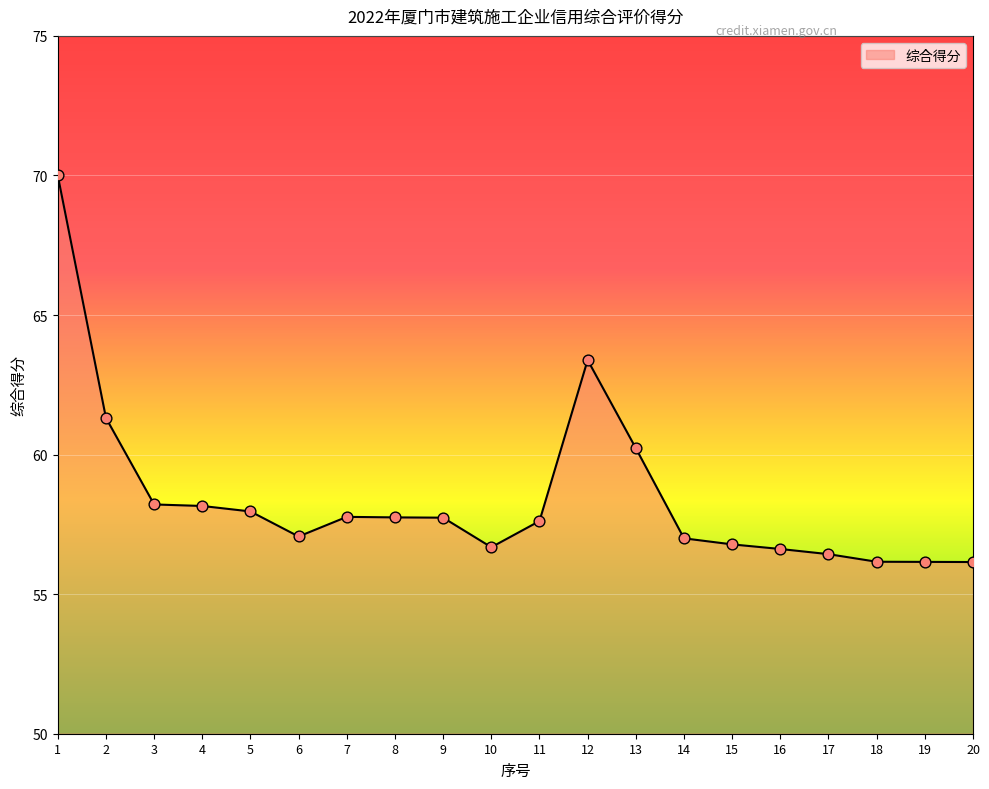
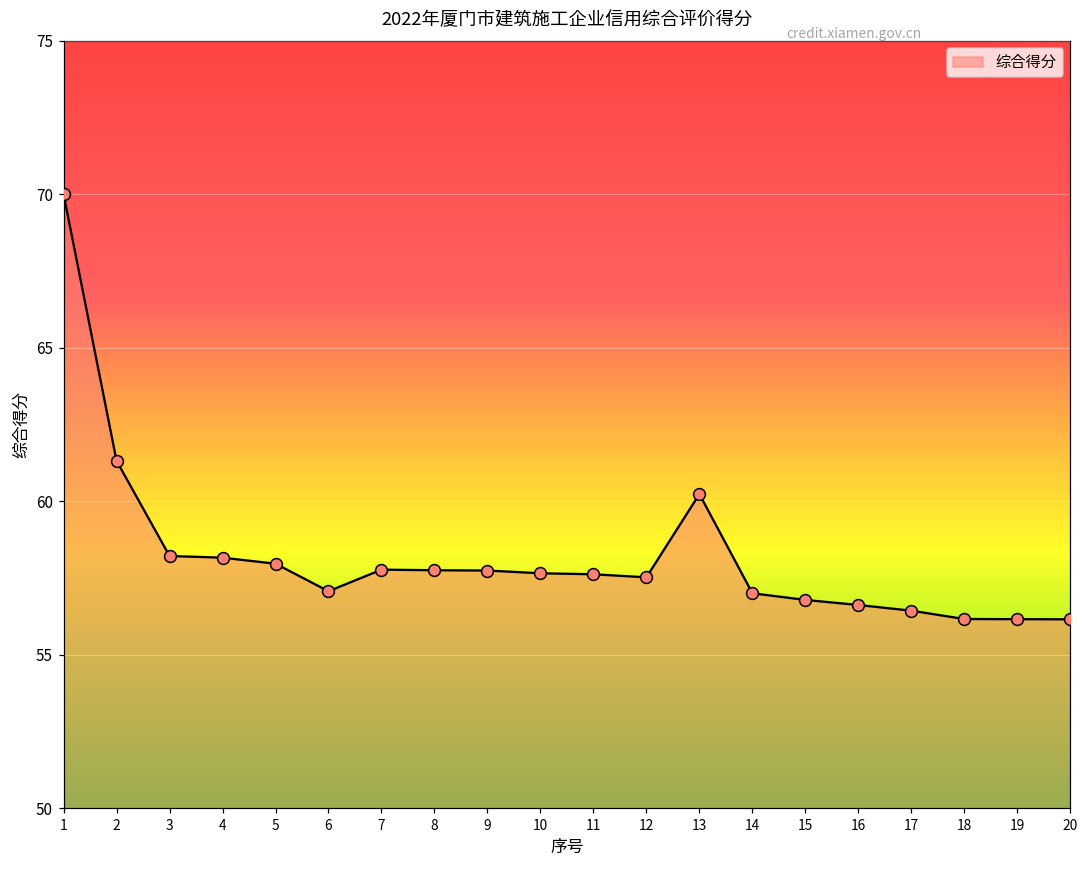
  {
    "1": 70.0,
    "2": 61.3,
    "3": 58.2,
    "4": 58.2,
    "5": 58.0,
    "6": 57.1,
    "7": 57.8,
    "8": 57.8,
    "9": 57.7,
-   "10": 56.7,
+   "10": 57.7,
    "11": 57.6,
-   "12": 63.4,
+   "12": 57.5,
    "13": 60.2,
    "14": 57.0,
    "15": 56.8,
    "16": 56.6,
    "17": 56.4,
    "18": 56.2,
    "19": 56.2,
    "20": 56.2
  }
